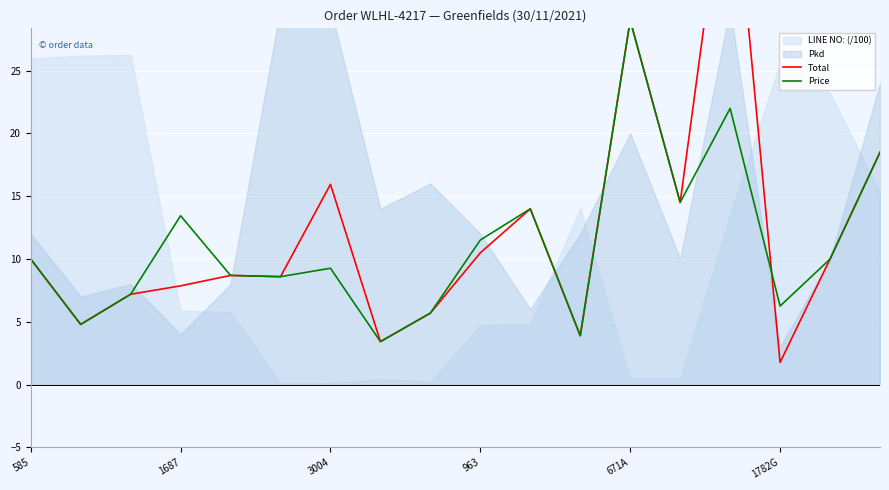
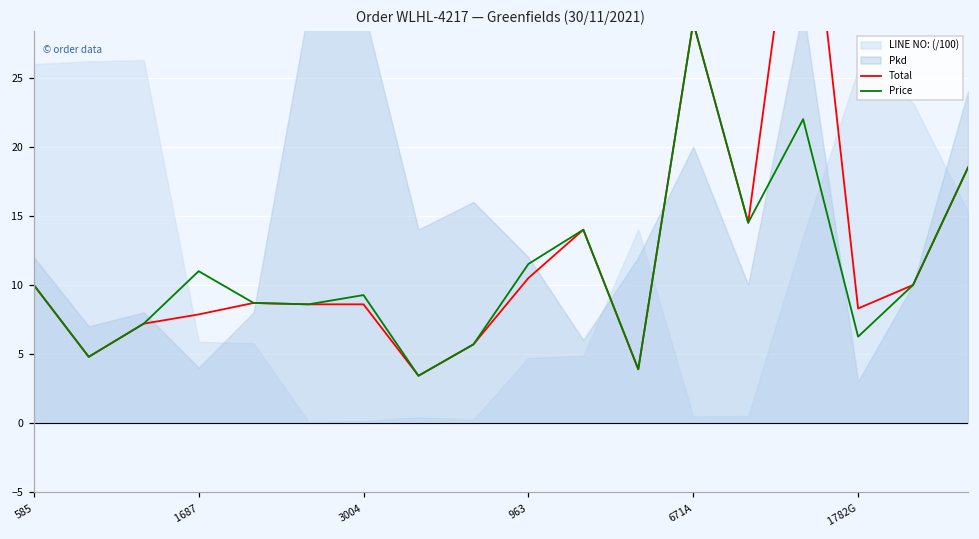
  {
    "Total": {
      "1687": 7.9,
-     "3004": 15.9,
+     "3004": 8.6,
      "963": 10.5,
-     "1782G": 1.8
+     "1782G": 8.3
    },
    "Price": {
-     "1687": 13.4,
+     "1687": 11.0,
      "3004": 9.3,
      "963": 11.5,
      "1782G": 6.3
    }
  }
